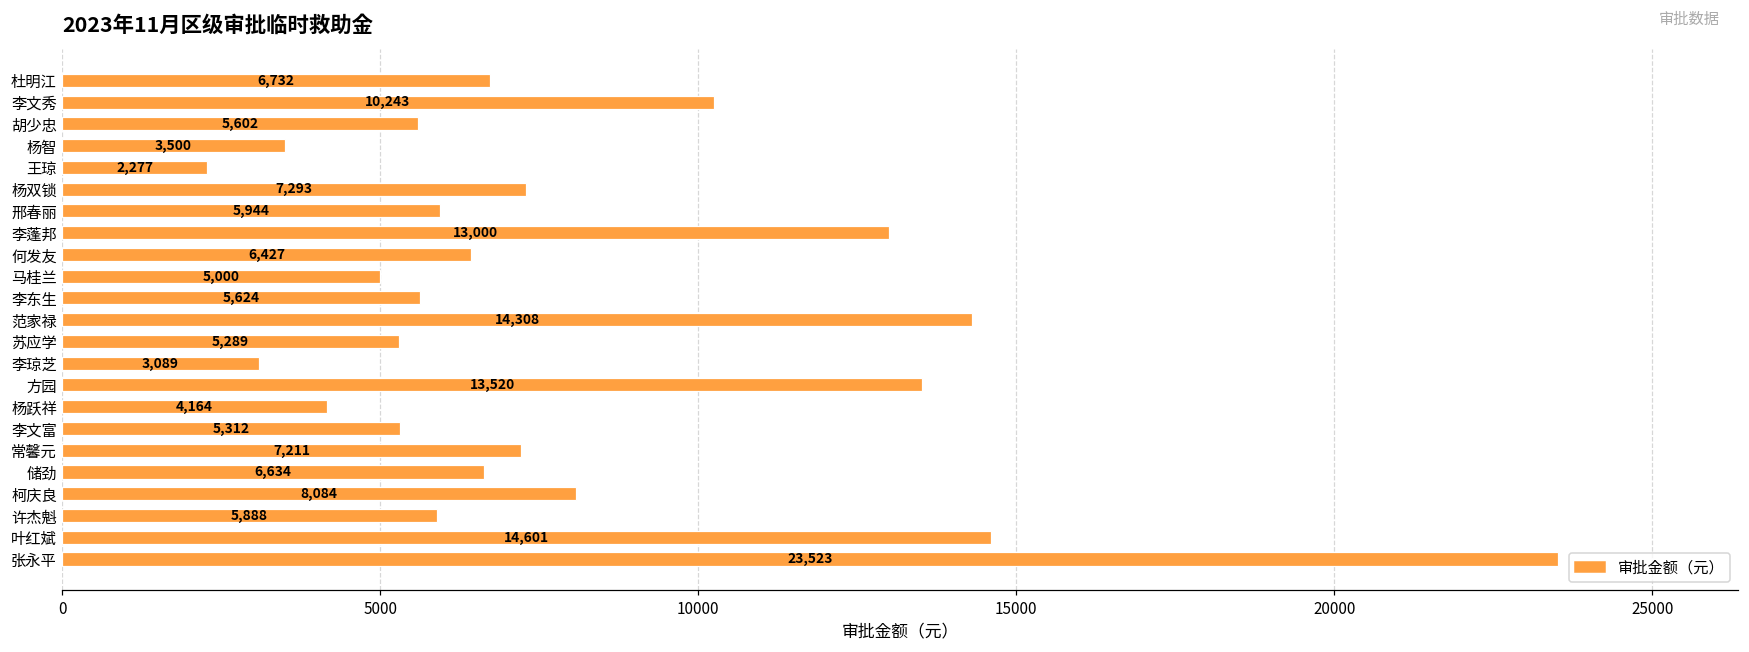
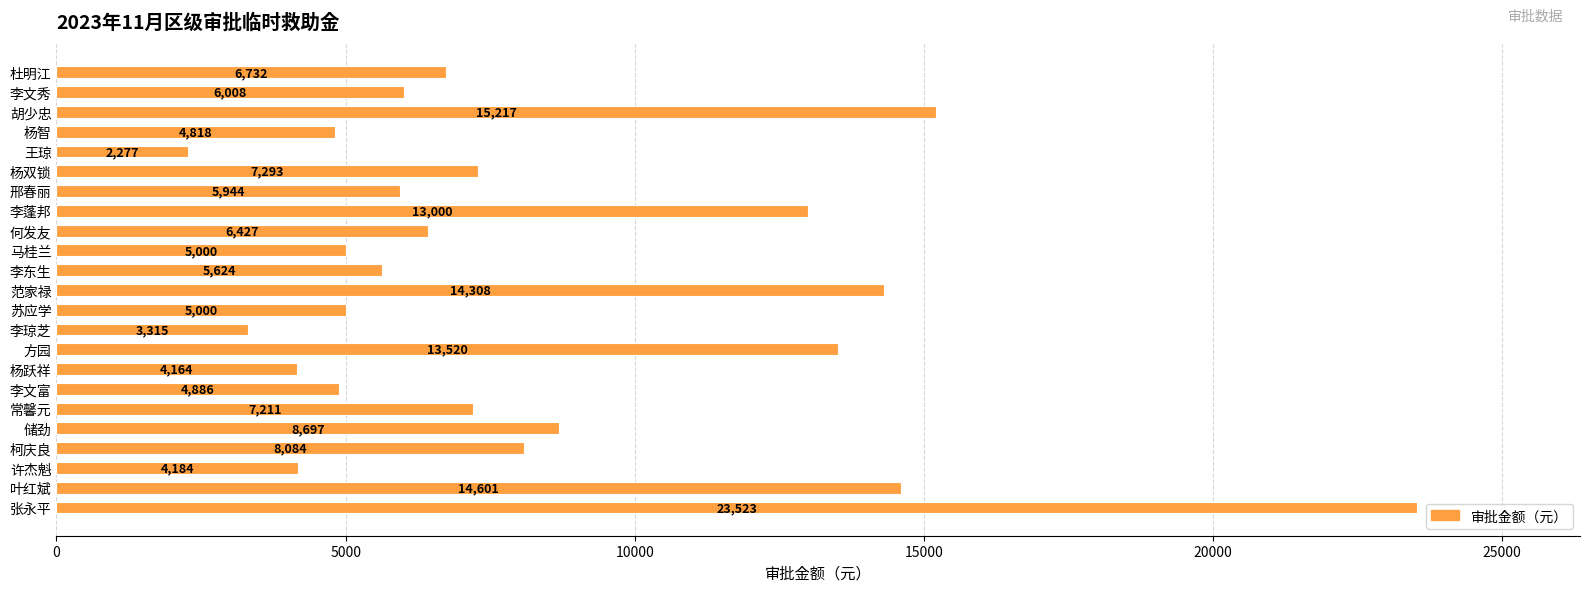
  {
    "杜明江": "6,732",
-   "李文秀": "10,243",
-   "胡少忠": "5,602",
-   "杨智": "3,500",
+   "李文秀": "6,008",
+   "胡少忠": "15,217",
+   "杨智": "4,818",
    "王琼": "2,277",
    "杨双锁": "7,293",
    "邢春丽": "5,944",
    "李蓬邦": "13,000",
    "何发友": "6,427",
    "马桂兰": "5,000",
    "李东生": "5,624",
    "范家禄": "14,308",
-   "苏应学": "5,289",
-   "李琼芝": "3,089",
+   "苏应学": "5,000",
+   "李琼芝": "3,315",
    "方园": "13,520",
    "杨跃祥": "4,164",
-   "李文富": "5,312",
+   "李文富": "4,886",
    "常馨元": "7,211",
-   "储劲": "6,634",
+   "储劲": "8,697",
    "柯庆良": "8,084",
-   "许杰魁": "5,888",
+   "许杰魁": "4,184",
    "叶红斌": "14,601",
    "张永平": "23,523"
  }
